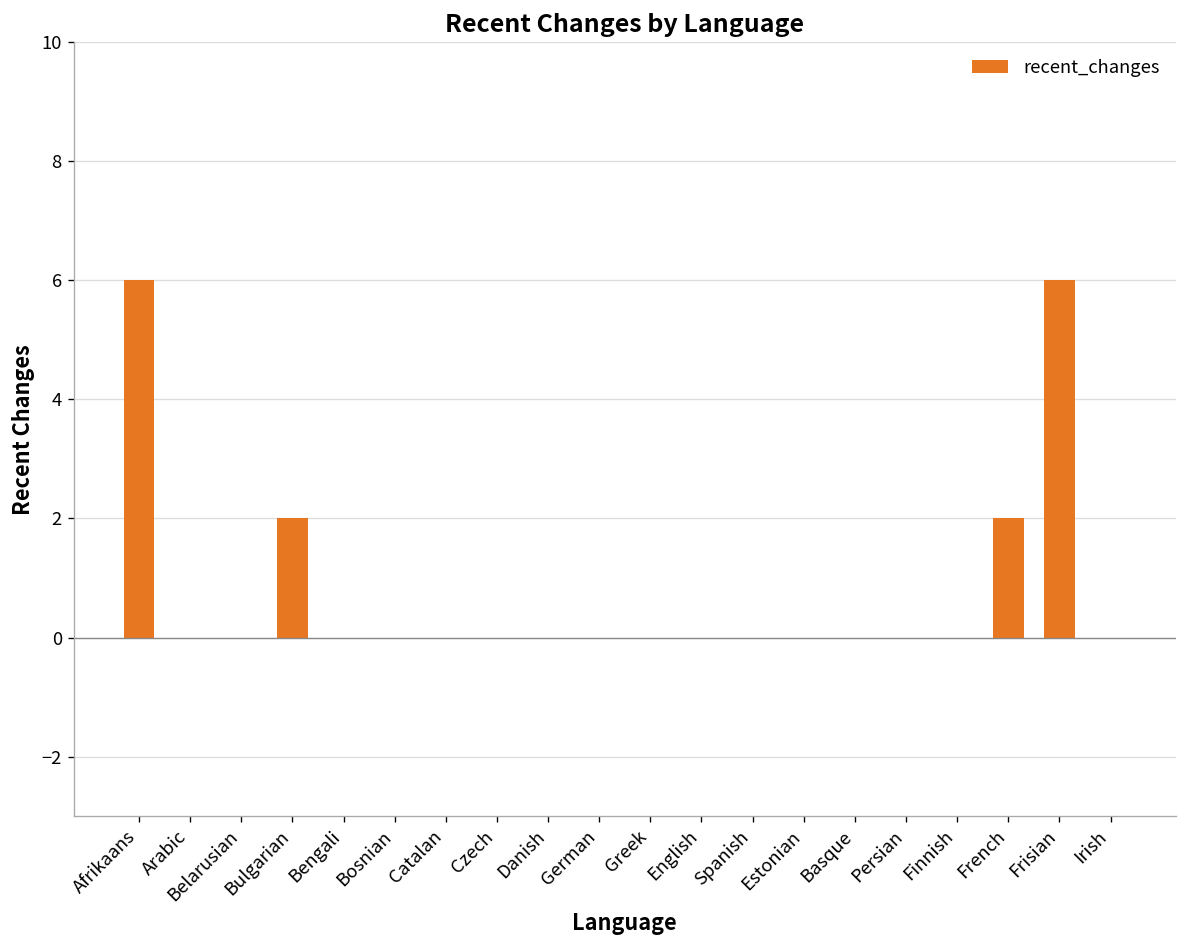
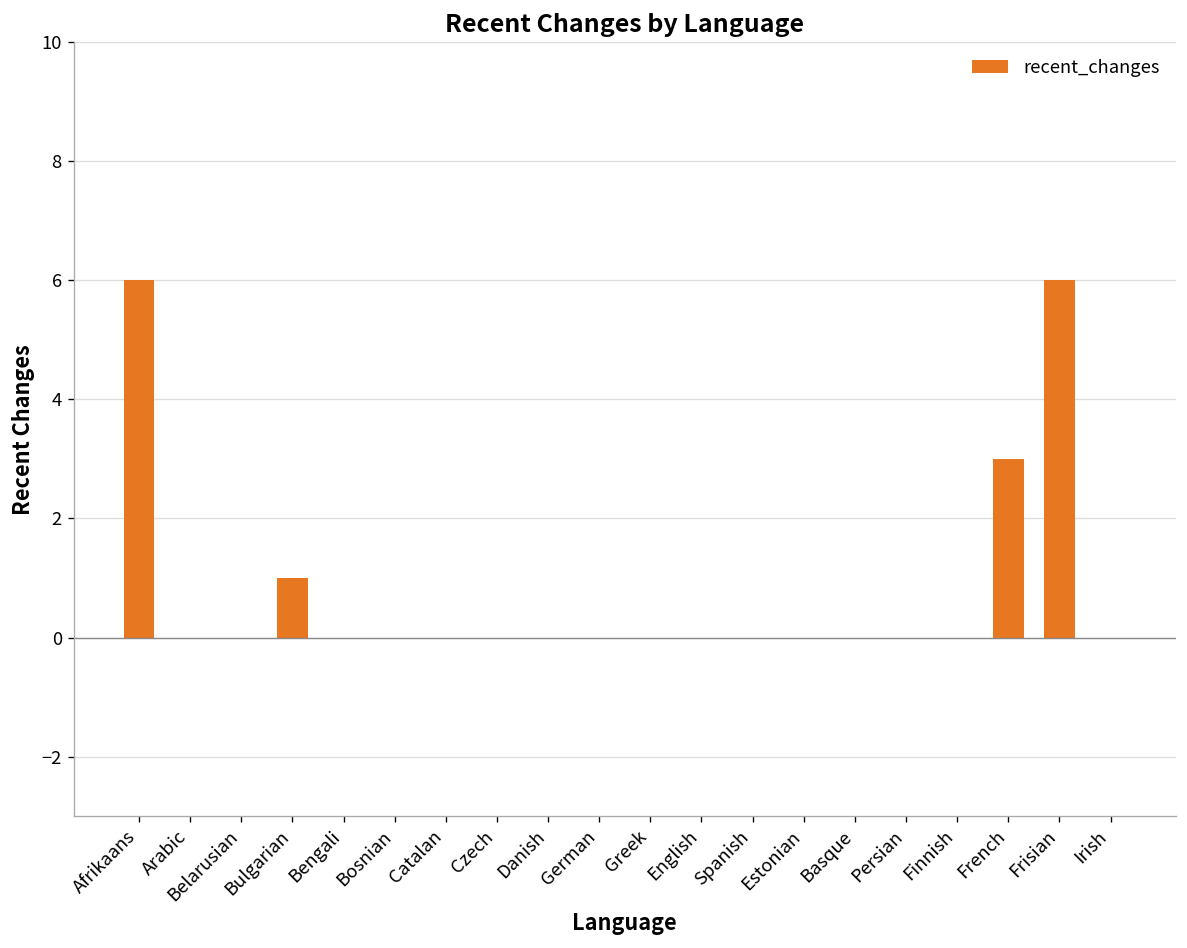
  {
    "Afrikaans": 6,
    "Arabic": 0,
    "Belarusian": 0,
-   "Bulgarian": 2,
+   "Bulgarian": 1,
    "Bengali": 0,
    "Bosnian": 0,
    "Catalan": 0,
    "Czech": 0,
    "Danish": 0,
    "German": 0,
    "Greek": 0,
    "English": 0,
    "Spanish": 0,
    "Estonian": 0,
    "Basque": 0,
    "Persian": 0,
    "Finnish": 0,
-   "French": 2,
+   "French": 3,
    "Frisian": 6,
    "Irish": 0
  }
